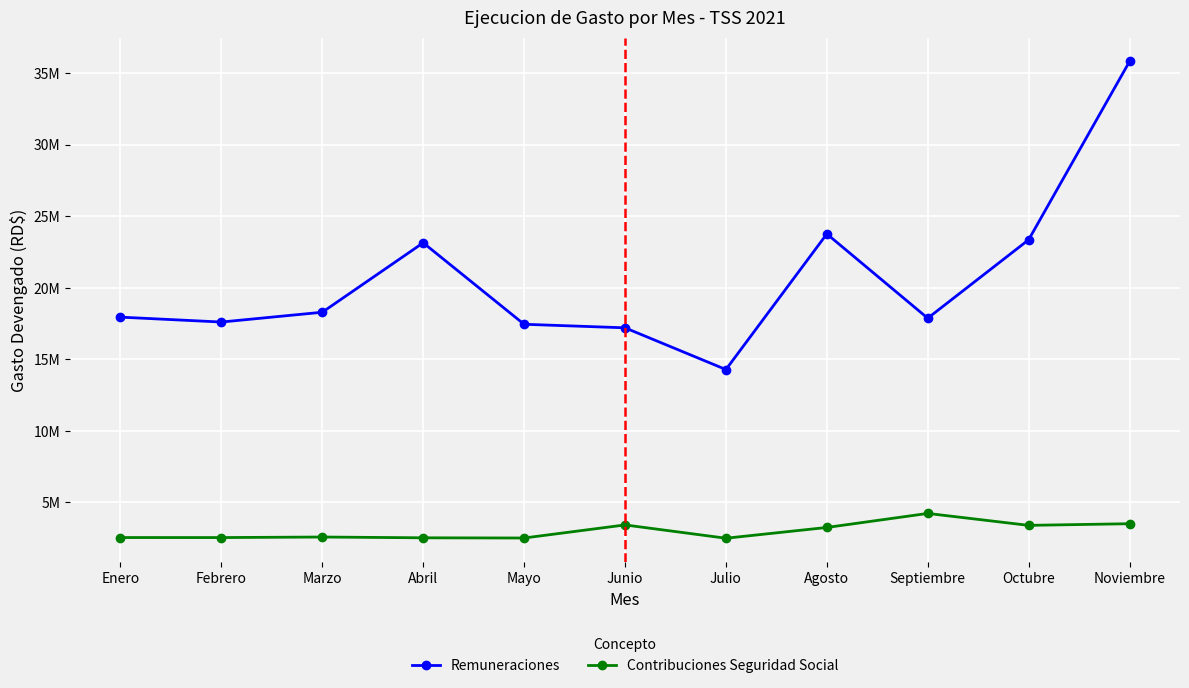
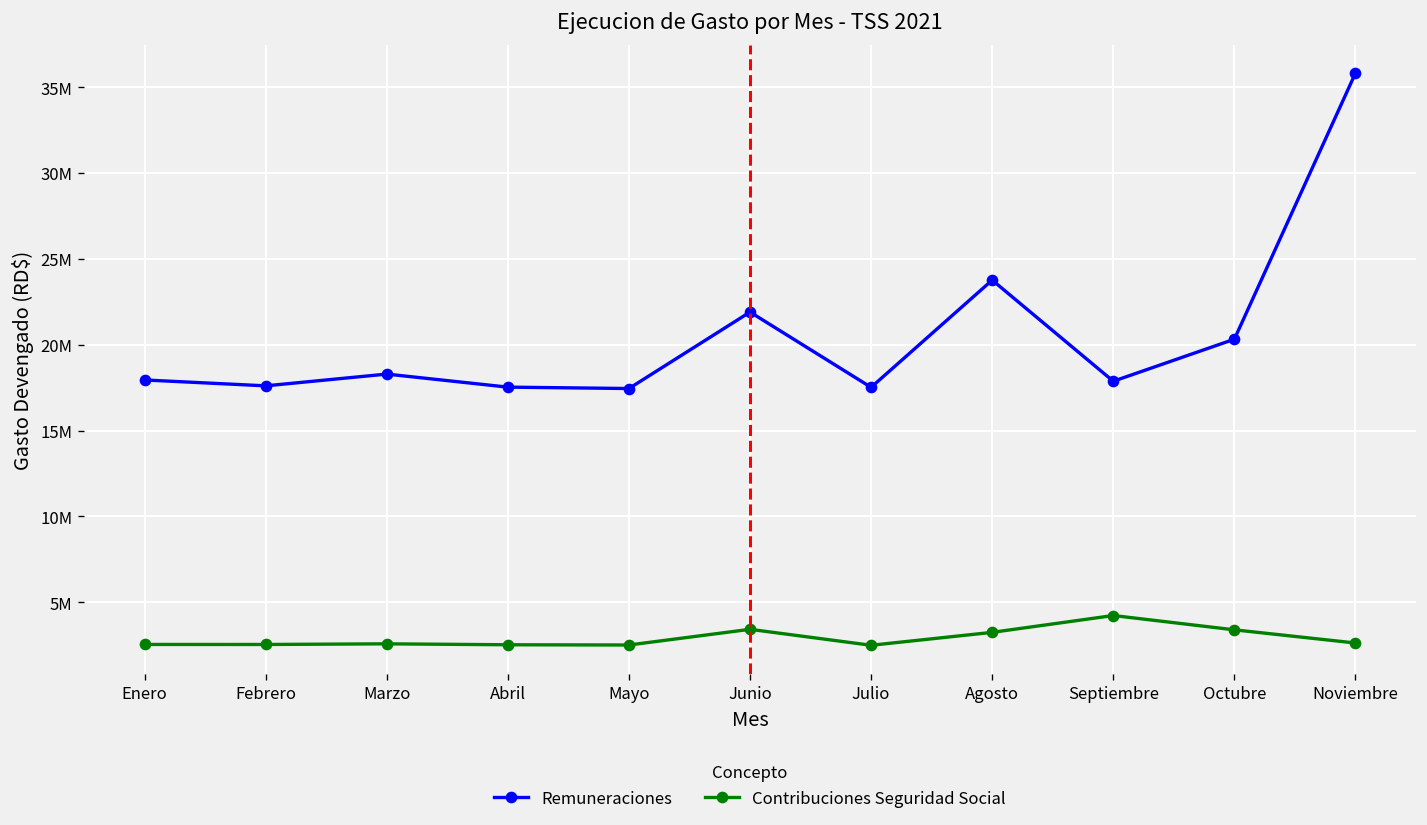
  {
    "Remuneraciones": {
      "Enero": 17900000,
      "Febrero": 17600000,
      "Marzo": 18300000,
-     "Abril": 23100000,
+     "Abril": 17500000,
      "Mayo": 17500000,
-     "Junio": 17200000,
-     "Julio": 14300000,
+     "Junio": 21900000,
+     "Julio": 17500000,
      "Agosto": 23800000,
      "Septiembre": 17900000,
-     "Octubre": 23400000,
+     "Octubre": 20300000,
      "Noviembre": 35800000
    },
    "Contribuciones Seguridad Social": {
      "Enero": 2500000,
      "Febrero": 2500000,
      "Marzo": 2600000,
      "Abril": 2500000,
      "Mayo": 2500000,
      "Junio": 3400000,
      "Julio": 2500000,
      "Agosto": 3300000,
      "Septiembre": 4200000,
      "Octubre": 3400000,
-     "Noviembre": 3500000
+     "Noviembre": 2600000
    }
  }
